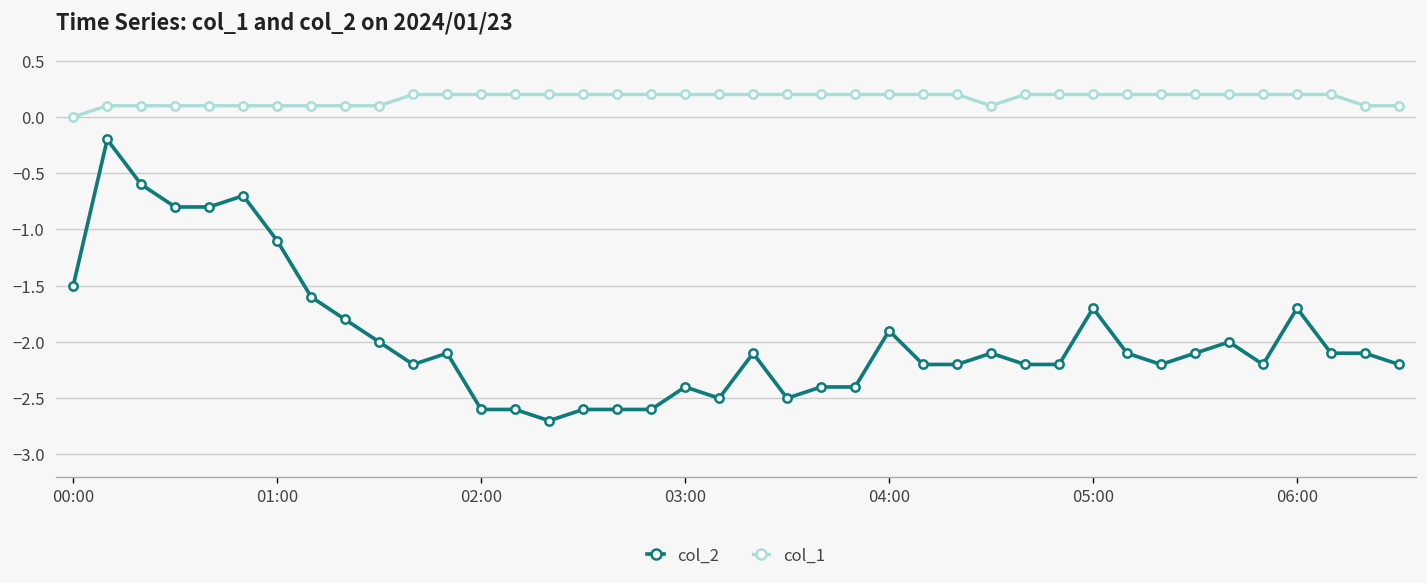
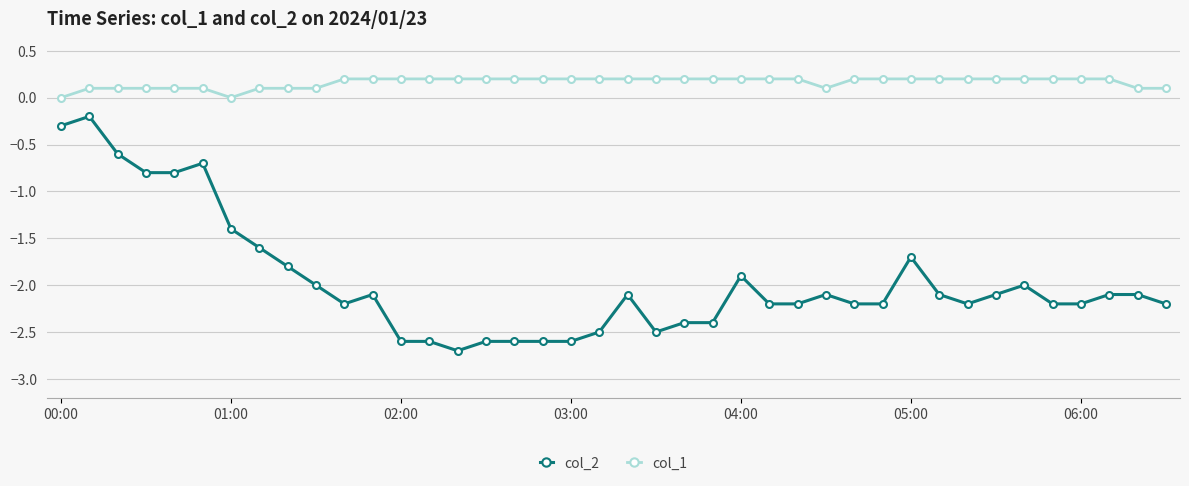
  {
    "col_2": {
-     "00:00": -1.5,
-     "01:00": -1.1,
+     "00:00": -0.3,
+     "01:00": -1.4,
      "02:00": -2.6,
-     "03:00": -2.4,
+     "03:00": -2.6,
      "04:00": -1.9,
      "05:00": -1.7,
-     "06:00": -1.7
+     "06:00": -2.2
    },
    "col_1": {
      "00:00": 0.0,
-     "01:00": 0.1,
+     "01:00": 0.0,
      "02:00": 0.2,
      "03:00": 0.2,
      "04:00": 0.2,
      "05:00": 0.2,
      "06:00": 0.2
    }
  }
